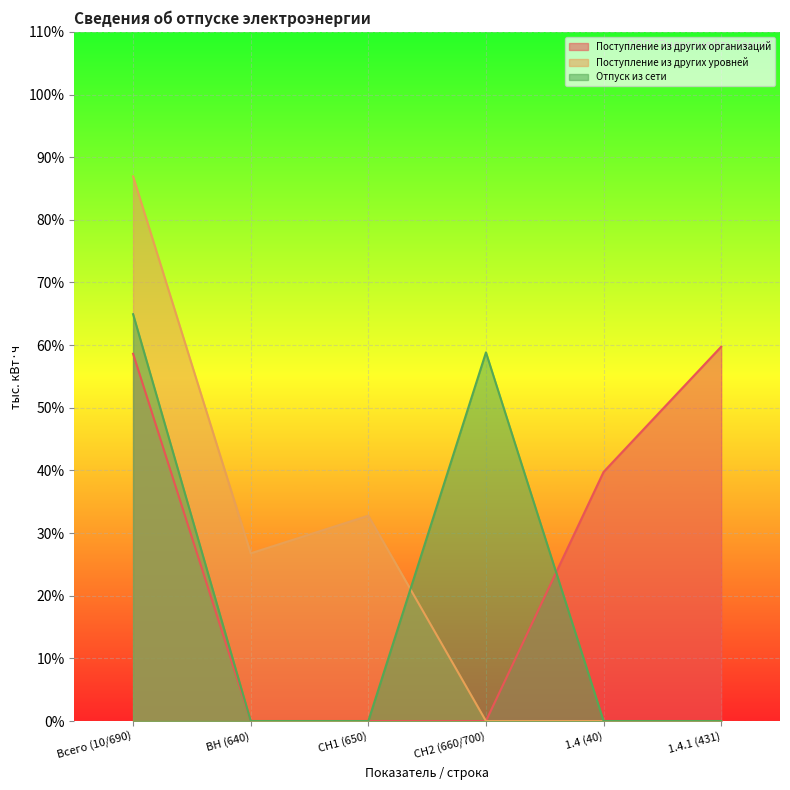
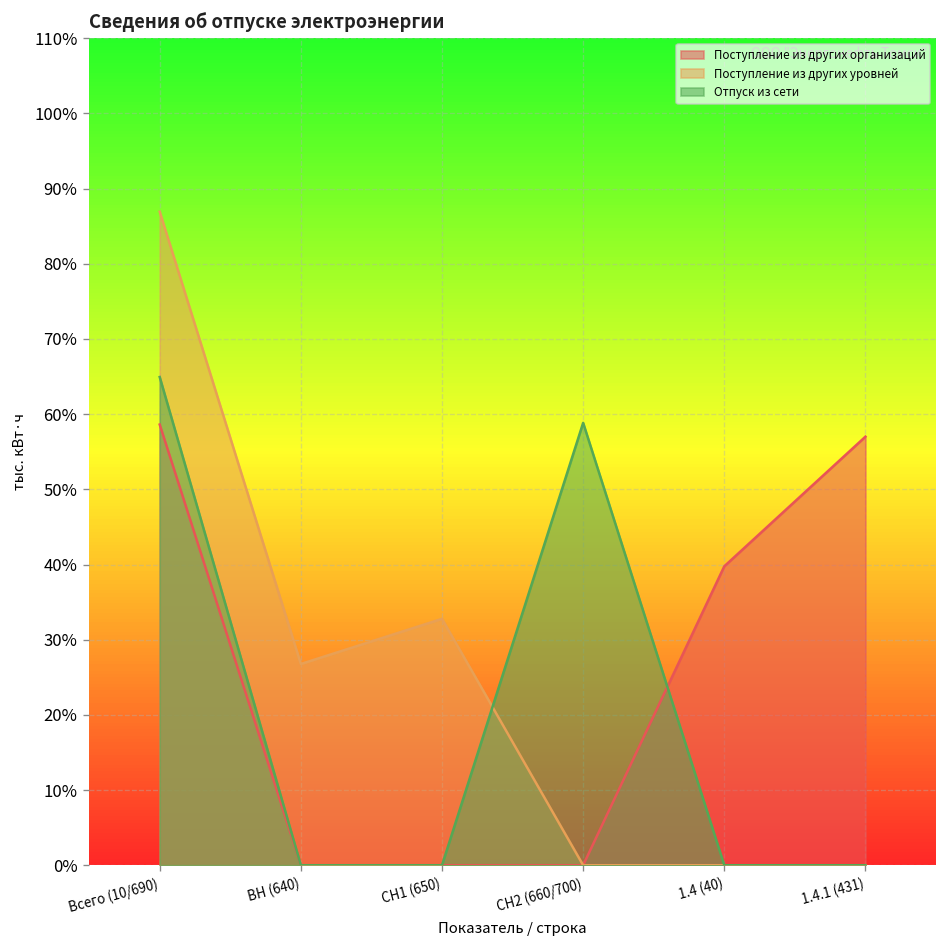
  {
    "Поступление из других организаций": {
      "Всего (10/690)": "59%",
      "1.4 (40)": "40%",
-     "1.4.1 (431)": "60%"
+     "1.4.1 (431)": "57%"
    },
    "Поступление из других уровней": {
      "Всего (10/690)": "87%",
      "ВН (640)": "27%",
      "СН1 (650)": "33%"
    },
    "Отпуск из сети": {
      "Всего (10/690)": "65%",
      "СН2 (660/700)": "59%"
    }
  }
